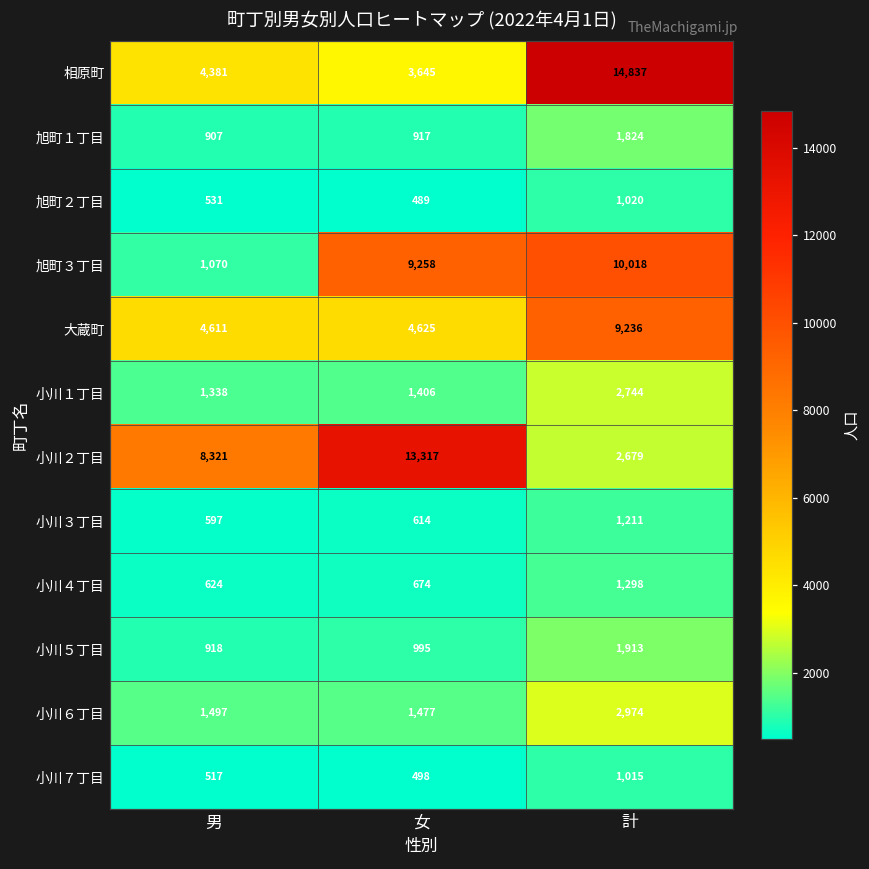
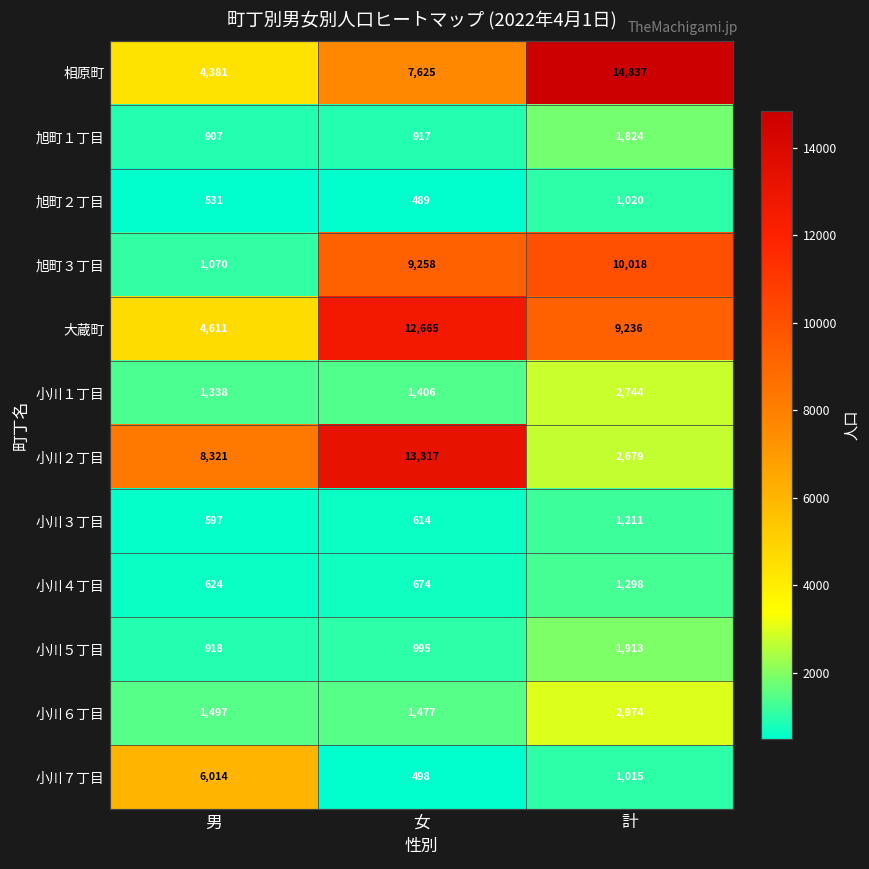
  {
    "相原町": {
      "男": "4,381",
-     "女": "3,645",
+     "女": "7,625",
      "計": "14,837"
    },
    "旭町１丁目": {
      "男": "907",
      "女": "917",
      "計": "1,824"
    },
    "旭町２丁目": {
      "男": "531",
      "女": "489",
      "計": "1,020"
    },
    "旭町３丁目": {
      "男": "1,070",
      "女": "9,258",
      "計": "10,018"
    },
    "大蔵町": {
      "男": "4,611",
-     "女": "4,625",
+     "女": "12,665",
      "計": "9,236"
    },
    "小川１丁目": {
      "男": "1,338",
      "女": "1,406",
      "計": "2,744"
    },
    "小川２丁目": {
      "男": "8,321",
      "女": "13,317",
      "計": "2,679"
    },
    "小川３丁目": {
      "男": "597",
      "女": "614",
      "計": "1,211"
    },
    "小川４丁目": {
      "男": "624",
      "女": "674",
      "計": "1,298"
    },
    "小川５丁目": {
      "男": "918",
      "女": "995",
      "計": "1,913"
    },
    "小川６丁目": {
      "男": "1,497",
      "女": "1,477",
      "計": "2,974"
    },
    "小川７丁目": {
-     "男": "517",
+     "男": "6,014",
      "女": "498",
      "計": "1,015"
    }
  }
